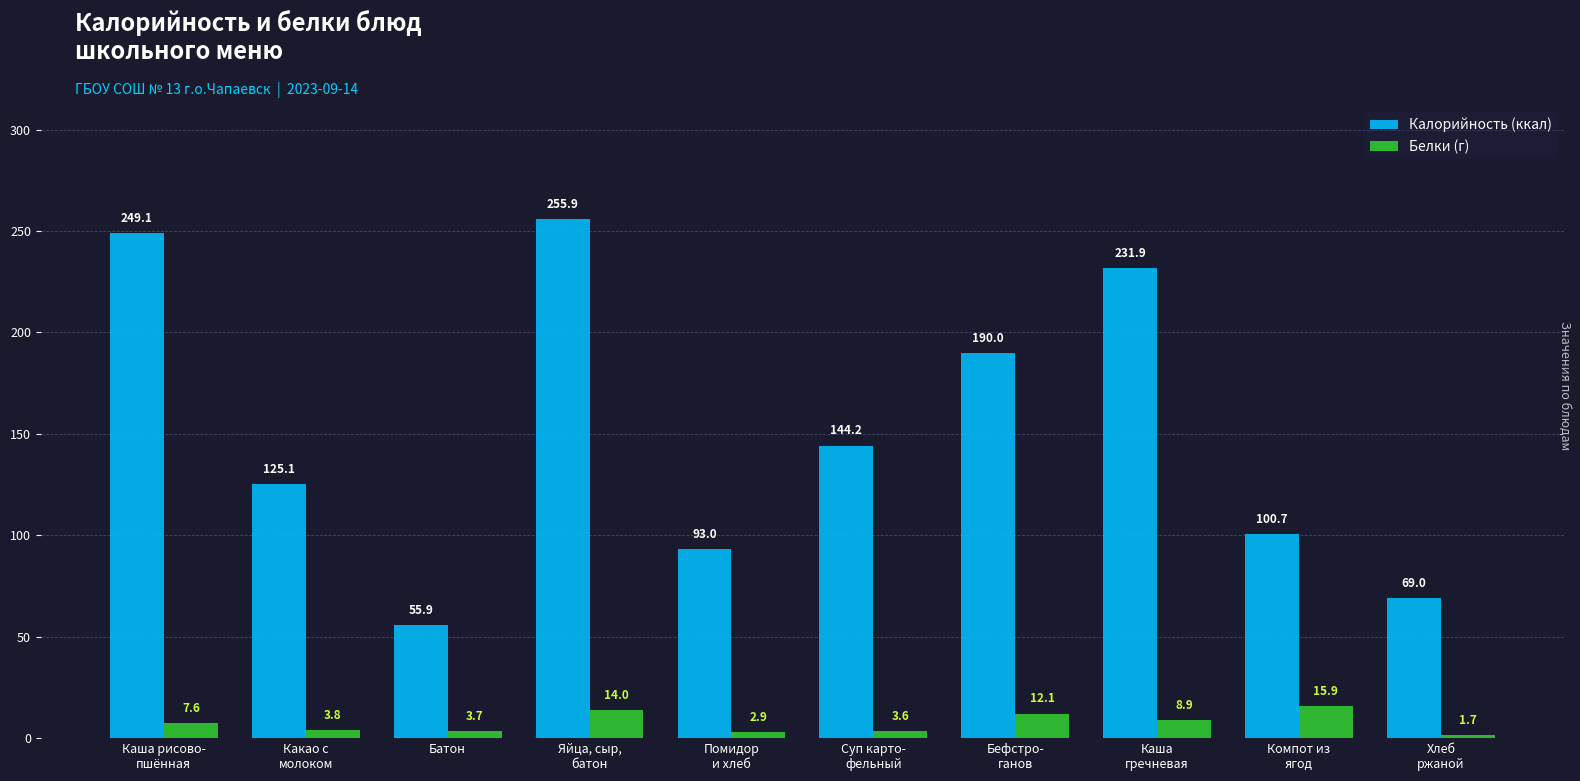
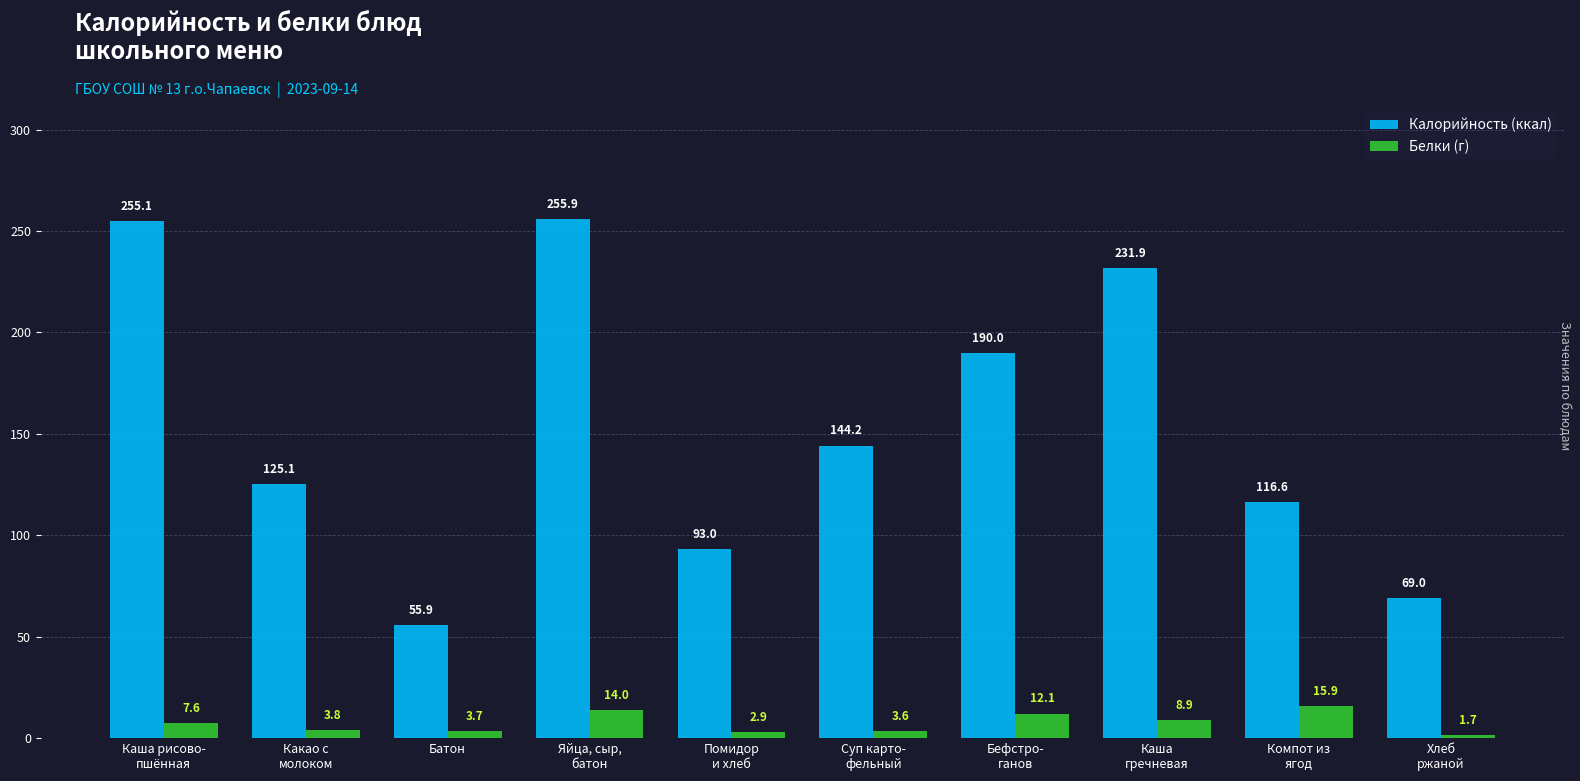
  {
    "Калорийность (ккал)": {
-     "Каша рисово- пшённая": 249.1,
+     "Каша рисово- пшённая": 255.1,
      "Какао с молоком": 125.1,
      "Батон": 55.9,
      "Яйца, сыр, батон": 255.9,
      "Помидор и хлеб": 93.0,
      "Суп карто- фельный": 144.2,
      "Бефстро- ганов": 190.0,
      "Каша гречневая": 231.9,
-     "Компот из ягод": 100.7,
+     "Компот из ягод": 116.6,
      "Хлеб ржаной": 69.0
    },
    "Белки (г)": {
      "Каша рисово- пшённая": 7.6,
      "Какао с молоком": 3.8,
      "Батон": 3.7,
      "Яйца, сыр, батон": 14.0,
      "Помидор и хлеб": 2.9,
      "Суп карто- фельный": 3.6,
      "Бефстро- ганов": 12.1,
      "Каша гречневая": 8.9,
      "Компот из ягод": 15.9,
      "Хлеб ржаной": 1.7
    }
  }
